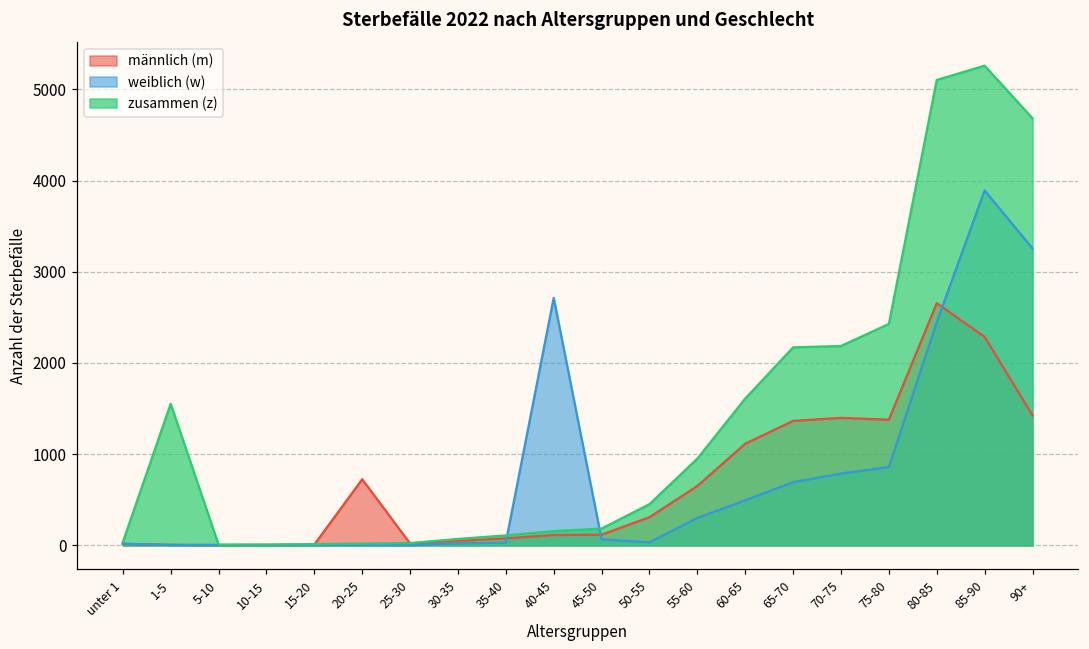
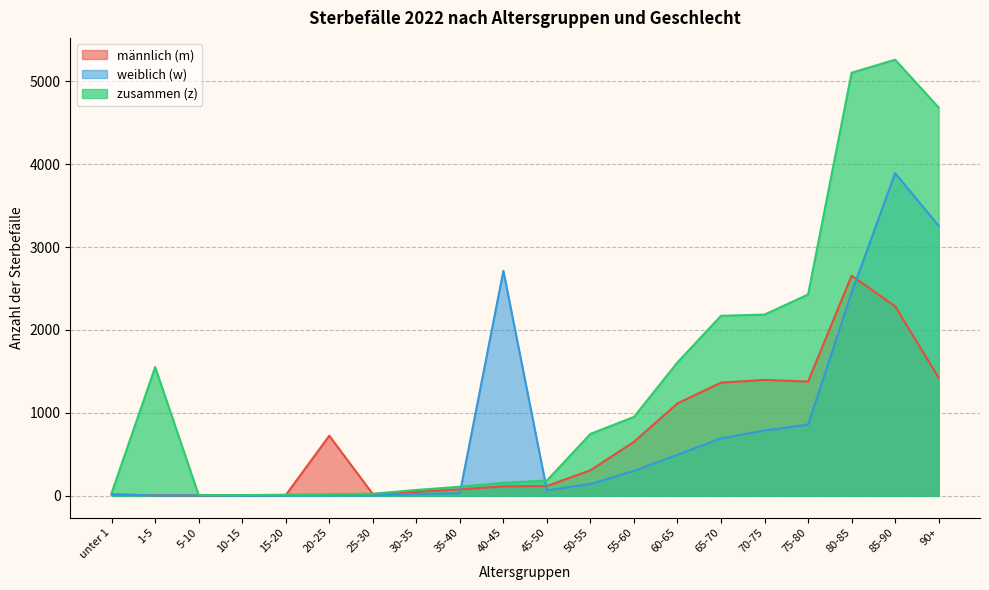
  {
    "männlich (m)": {
      "20-25": 700,
      "35-40": 100,
      "40-45": 100,
      "45-50": 100,
      "50-55": 300,
      "55-60": 700,
      "60-65": 1100,
      "65-70": 1400,
      "70-75": 1400,
      "75-80": 1400,
      "80-85": 2700,
      "85-90": 2300,
      "90+": 1400
    },
    "weiblich (w)": {
      "35-40": 0,
      "40-45": 2700,
      "45-50": 100,
-     "50-55": 0,
+     "50-55": 100,
      "55-60": 300,
      "60-65": 500,
      "65-70": 700,
      "70-75": 800,
      "75-80": 900,
      "80-85": 2400,
      "85-90": 3900,
      "90+": 3300
    },
    "zusammen (z)": {
      "1-5": 1600,
      "35-40": 100,
      "40-45": 200,
      "45-50": 200,
-     "50-55": 500,
+     "50-55": 700,
      "55-60": 1000,
      "60-65": 1600,
      "65-70": 2200,
      "70-75": 2200,
      "75-80": 2400,
      "80-85": 5100,
      "85-90": 5300,
      "90+": 4700
    }
  }
